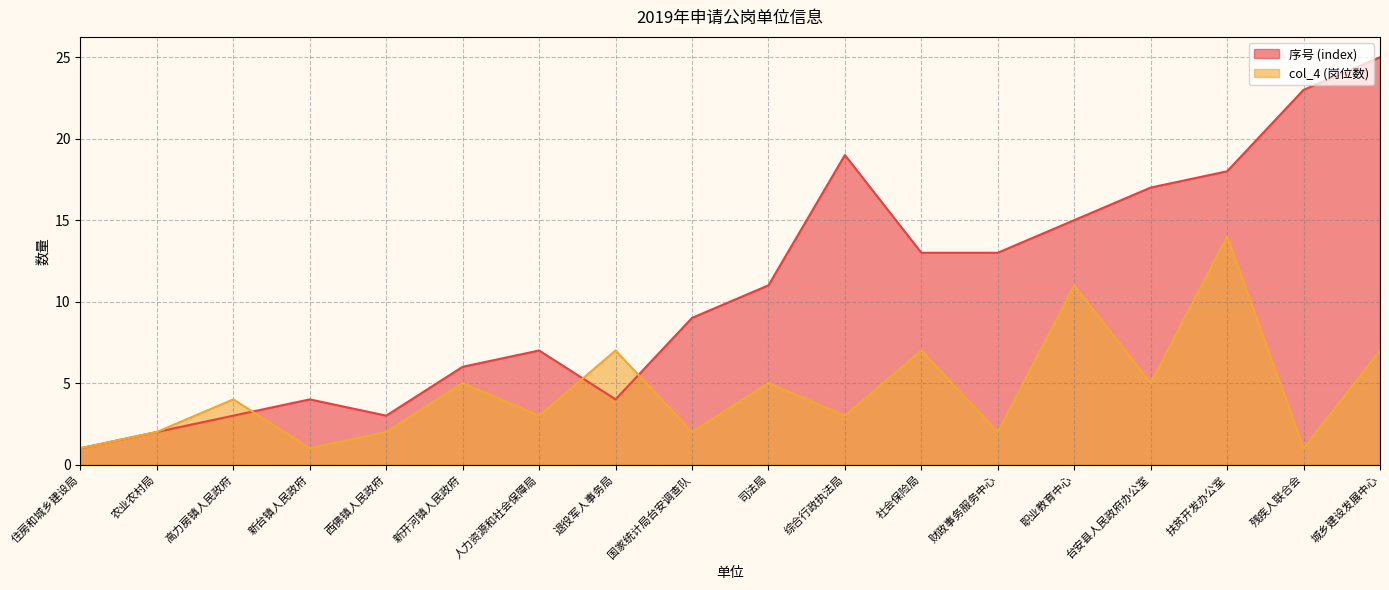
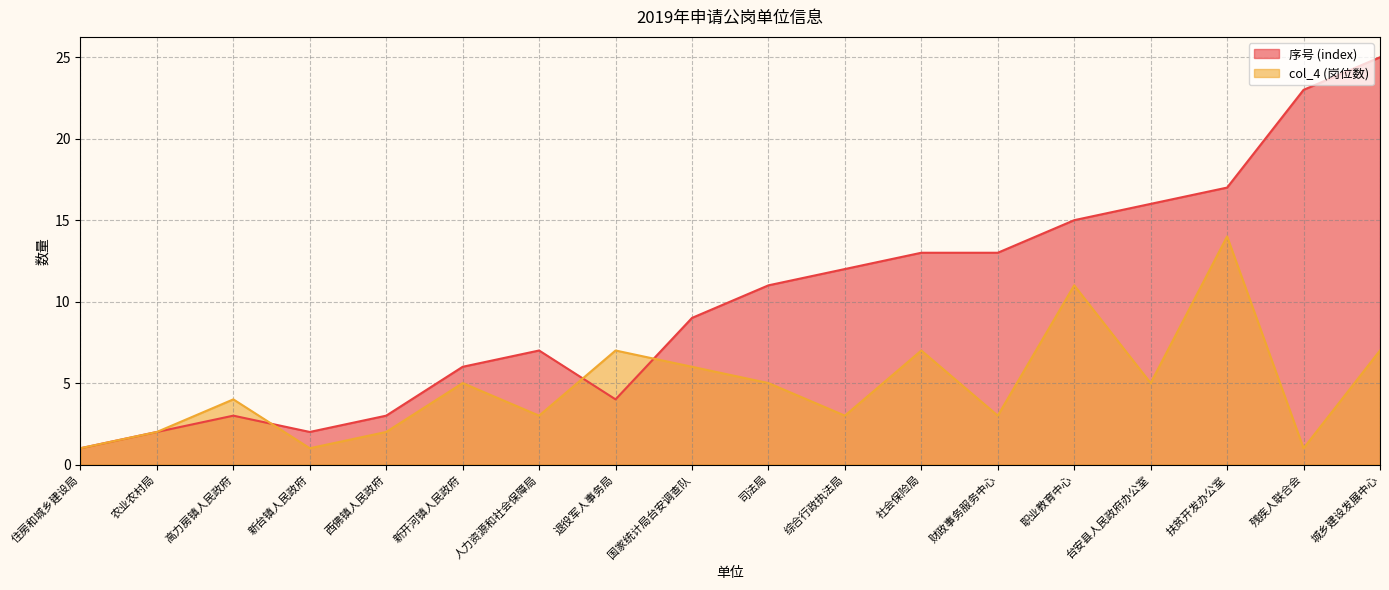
  {
    "序号 (index)": {
      "高力房镇人民政府": 3,
-     "新台镇人民政府": 4,
+     "新台镇人民政府": 2,
      "西佛镇人民政府": 3,
      "新开河镇人民政府": 6,
      "人力资源和社会保障局": 7,
      "退役军人事务局": 4,
      "国家统计局台安调查队": 9,
      "司法局": 11,
-     "综合行政执法局": 19,
+     "综合行政执法局": 12,
      "社会保险局": 13,
      "财政事务服务中心": 13,
      "职业教育中心": 15,
-     "台安县人民政府办公室": 17,
-     "扶贫开发办公室": 18,
+     "台安县人民政府办公室": 16,
+     "扶贫开发办公室": 17,
      "残疾人联合会": 23,
      "城乡建设发展中心": 25
    },
    "col_4 (岗位数)": {
      "高力房镇人民政府": 4,
      "新台镇人民政府": 1,
      "西佛镇人民政府": 2,
      "新开河镇人民政府": 5,
      "人力资源和社会保障局": 3,
      "退役军人事务局": 7,
-     "国家统计局台安调查队": 2,
+     "国家统计局台安调查队": 6,
      "司法局": 5,
      "综合行政执法局": 3,
      "社会保险局": 7,
-     "财政事务服务中心": 2,
+     "财政事务服务中心": 3,
      "职业教育中心": 11,
      "台安县人民政府办公室": 5,
      "扶贫开发办公室": 14,
      "残疾人联合会": 1,
      "城乡建设发展中心": 7
    }
  }
